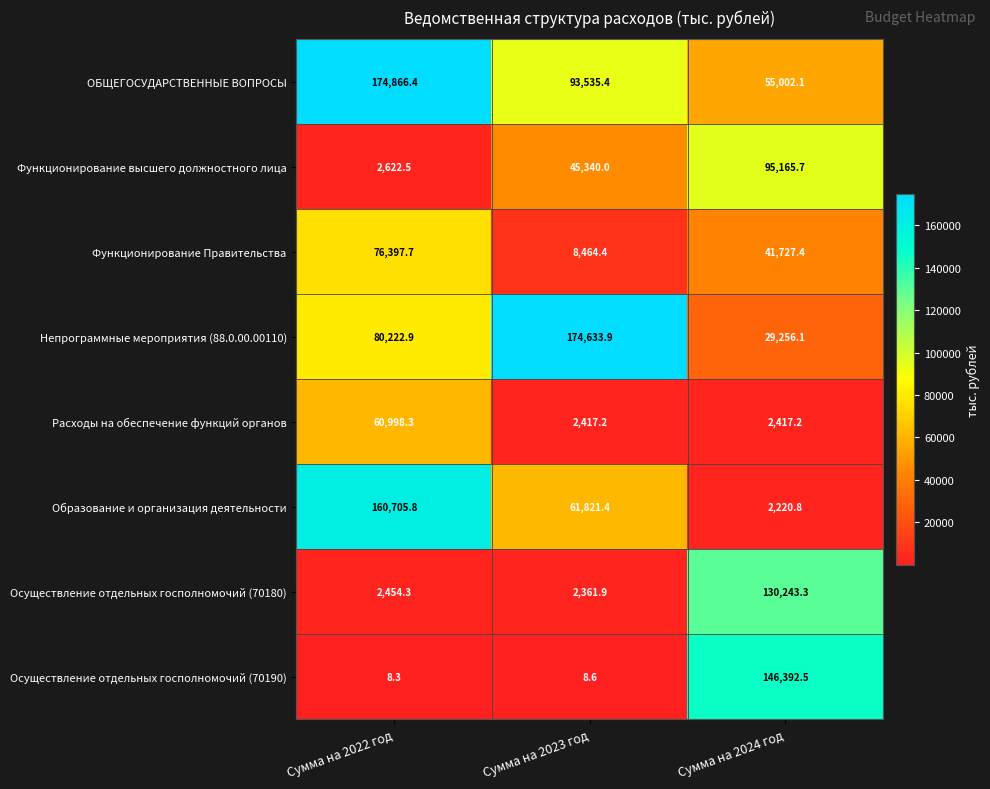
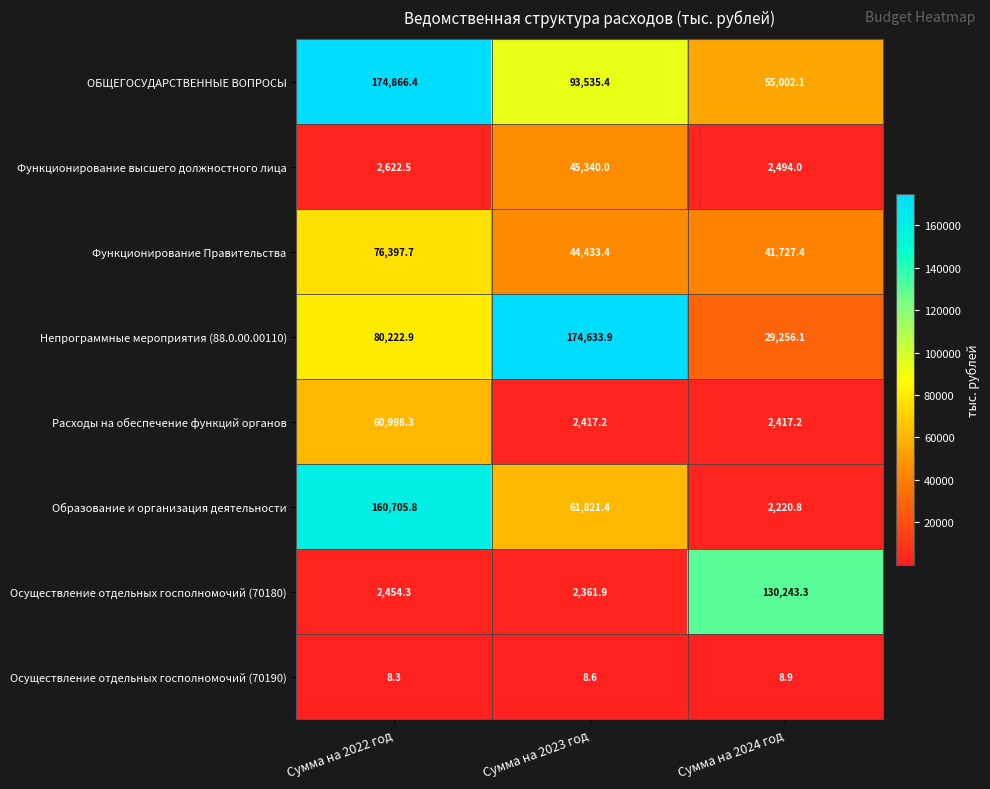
  {
    "ОБЩЕГОСУДАРСТВЕННЫЕ ВОПРОСЫ": {
      "Сумма на 2022 год": "174,866.4",
      "Сумма на 2023 год": "93,535.4",
      "Сумма на 2024 год": "55,002.1"
    },
    "Функционирование высшего должностного лица": {
      "Сумма на 2022 год": "2,622.5",
      "Сумма на 2023 год": "45,340.0",
-     "Сумма на 2024 год": "95,165.7"
+     "Сумма на 2024 год": "2,494.0"
    },
    "Функционирование Правительства": {
      "Сумма на 2022 год": "76,397.7",
-     "Сумма на 2023 год": "8,464.4",
+     "Сумма на 2023 год": "44,433.4",
      "Сумма на 2024 год": "41,727.4"
    },
    "Непрограммные мероприятия (88.0.00.00110)": {
      "Сумма на 2022 год": "80,222.9",
      "Сумма на 2023 год": "174,633.9",
      "Сумма на 2024 год": "29,256.1"
    },
    "Расходы на обеспечение функций органов": {
      "Сумма на 2022 год": "60,998.3",
      "Сумма на 2023 год": "2,417.2",
      "Сумма на 2024 год": "2,417.2"
    },
    "Образование и организация деятельности": {
      "Сумма на 2022 год": "160,705.8",
      "Сумма на 2023 год": "61,821.4",
      "Сумма на 2024 год": "2,220.8"
    },
    "Осуществление отдельных госполномочий (70180)": {
      "Сумма на 2022 год": "2,454.3",
      "Сумма на 2023 год": "2,361.9",
      "Сумма на 2024 год": "130,243.3"
    },
    "Осуществление отдельных госполномочий (70190)": {
      "Сумма на 2022 год": "8.3",
      "Сумма на 2023 год": "8.6",
-     "Сумма на 2024 год": "146,392.5"
+     "Сумма на 2024 год": "8.9"
    }
  }
